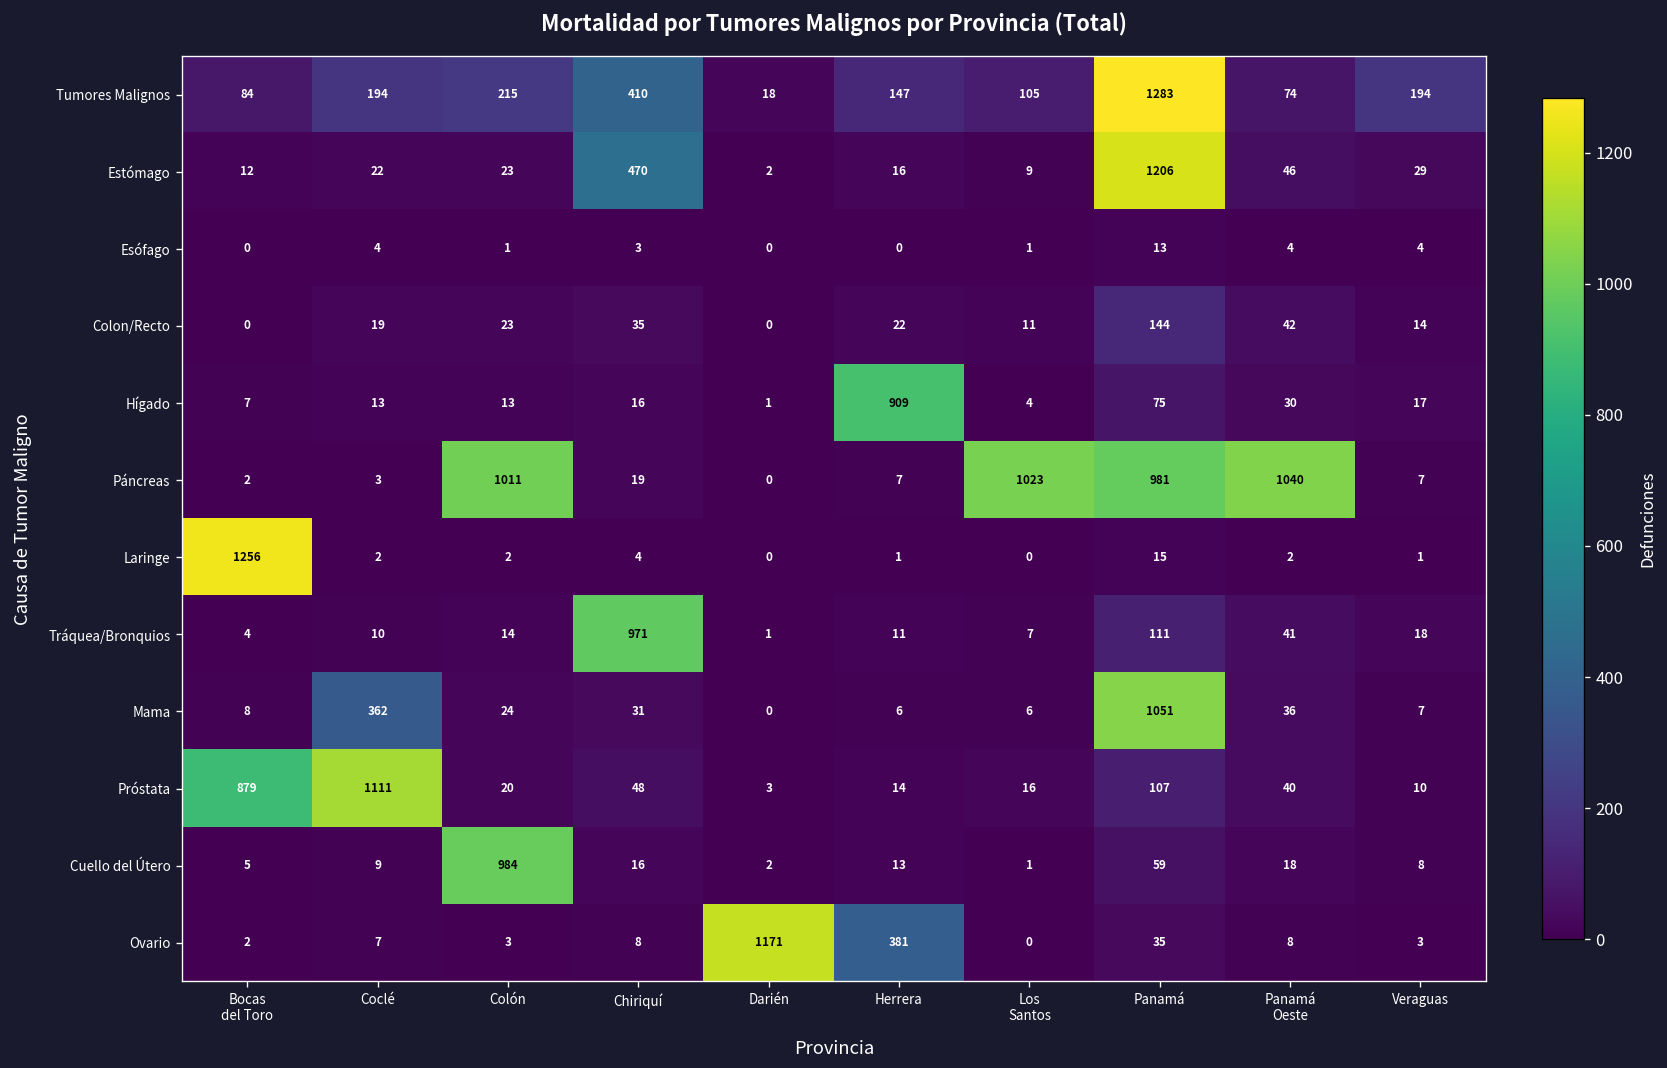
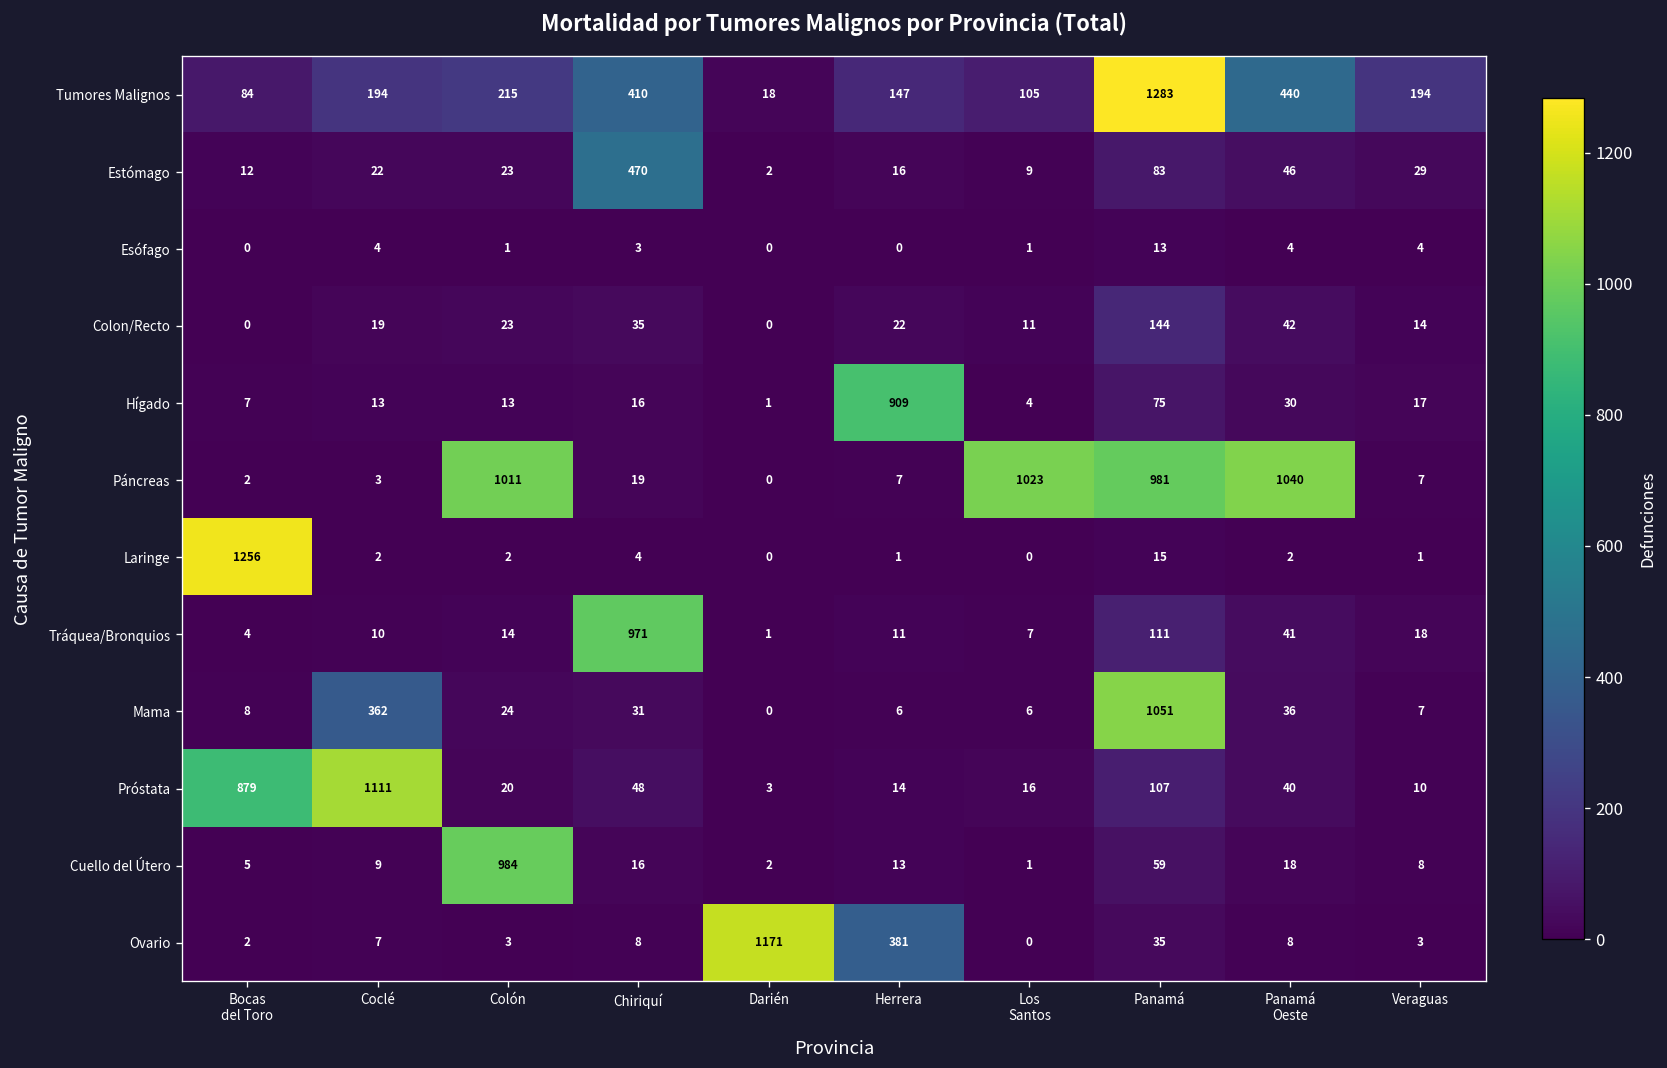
  {
    "Tumores Malignos": {
      "Bocas del Toro": 84,
      "Coclé": 194,
      "Colón": 215,
      "Chiriquí": 410,
      "Darién": 18,
      "Herrera": 147,
      "Los Santos": 105,
      "Panamá": 1283,
-     "Panamá Oeste": 74,
+     "Panamá Oeste": 440,
      "Veraguas": 194
    },
    "Estómago": {
      "Bocas del Toro": 12,
      "Coclé": 22,
      "Colón": 23,
      "Chiriquí": 470,
      "Darién": 2,
      "Herrera": 16,
      "Los Santos": 9,
-     "Panamá": 1206,
+     "Panamá": 83,
      "Panamá Oeste": 46,
      "Veraguas": 29
    },
    "Esófago": {
      "Bocas del Toro": 0,
      "Coclé": 4,
      "Colón": 1,
      "Chiriquí": 3,
      "Darién": 0,
      "Herrera": 0,
      "Los Santos": 1,
      "Panamá": 13,
      "Panamá Oeste": 4,
      "Veraguas": 4
    },
    "Colon/Recto": {
      "Bocas del Toro": 0,
      "Coclé": 19,
      "Colón": 23,
      "Chiriquí": 35,
      "Darién": 0,
      "Herrera": 22,
      "Los Santos": 11,
      "Panamá": 144,
      "Panamá Oeste": 42,
      "Veraguas": 14
    },
    "Hígado": {
      "Bocas del Toro": 7,
      "Coclé": 13,
      "Colón": 13,
      "Chiriquí": 16,
      "Darién": 1,
      "Herrera": 909,
      "Los Santos": 4,
      "Panamá": 75,
      "Panamá Oeste": 30,
      "Veraguas": 17
    },
    "Páncreas": {
      "Bocas del Toro": 2,
      "Coclé": 3,
      "Colón": 1011,
      "Chiriquí": 19,
      "Darién": 0,
      "Herrera": 7,
      "Los Santos": 1023,
      "Panamá": 981,
      "Panamá Oeste": 1040,
      "Veraguas": 7
    },
    "Laringe": {
      "Bocas del Toro": 1256,
      "Coclé": 2,
      "Colón": 2,
      "Chiriquí": 4,
      "Darién": 0,
      "Herrera": 1,
      "Los Santos": 0,
      "Panamá": 15,
      "Panamá Oeste": 2,
      "Veraguas": 1
    },
    "Tráquea/Bronquios": {
      "Bocas del Toro": 4,
      "Coclé": 10,
      "Colón": 14,
      "Chiriquí": 971,
      "Darién": 1,
      "Herrera": 11,
      "Los Santos": 7,
      "Panamá": 111,
      "Panamá Oeste": 41,
      "Veraguas": 18
    },
    "Mama": {
      "Bocas del Toro": 8,
      "Coclé": 362,
      "Colón": 24,
      "Chiriquí": 31,
      "Darién": 0,
      "Herrera": 6,
      "Los Santos": 6,
      "Panamá": 1051,
      "Panamá Oeste": 36,
      "Veraguas": 7
    },
    "Próstata": {
      "Bocas del Toro": 879,
      "Coclé": 1111,
      "Colón": 20,
      "Chiriquí": 48,
      "Darién": 3,
      "Herrera": 14,
      "Los Santos": 16,
      "Panamá": 107,
      "Panamá Oeste": 40,
      "Veraguas": 10
    },
    "Cuello del Útero": {
      "Bocas del Toro": 5,
      "Coclé": 9,
      "Colón": 984,
      "Chiriquí": 16,
      "Darién": 2,
      "Herrera": 13,
      "Los Santos": 1,
      "Panamá": 59,
      "Panamá Oeste": 18,
      "Veraguas": 8
    },
    "Ovario": {
      "Bocas del Toro": 2,
      "Coclé": 7,
      "Colón": 3,
      "Chiriquí": 8,
      "Darién": 1171,
      "Herrera": 381,
      "Los Santos": 0,
      "Panamá": 35,
      "Panamá Oeste": 8,
      "Veraguas": 3
    }
  }
